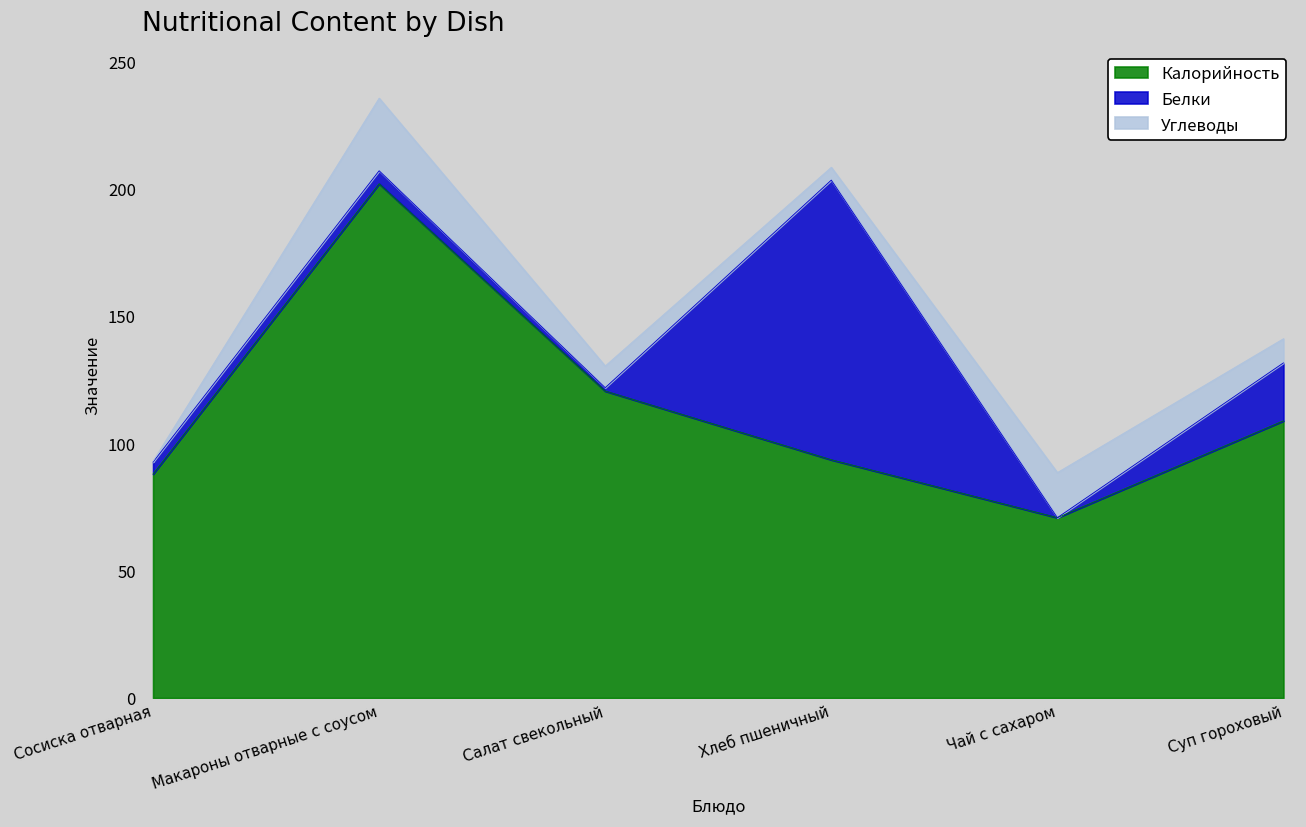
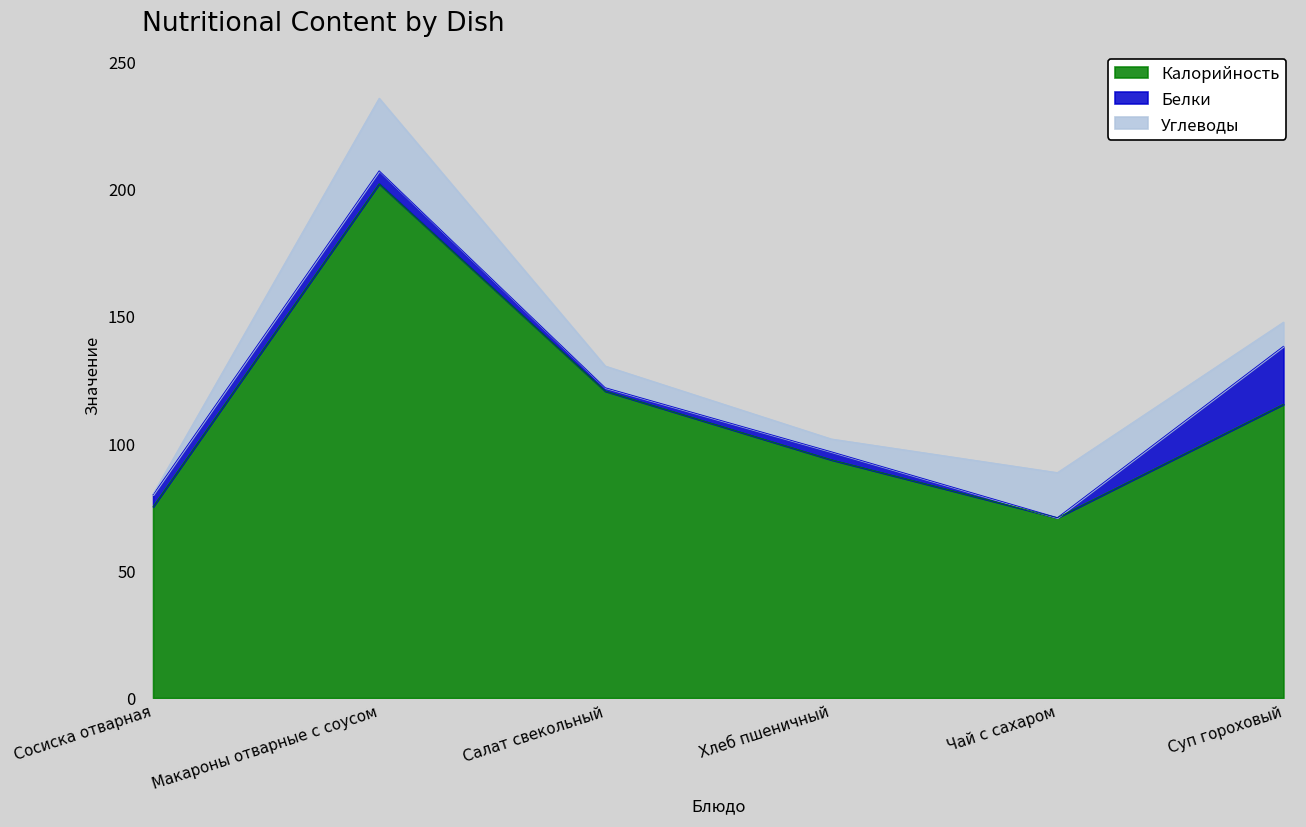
  {
    "Калорийность": {
-     "Сосиска отварная": 88,
+     "Сосиска отварная": 75,
      "Макароны отварные с соусом": 202,
      "Салат свекольный": 121,
      "Хлеб пшеничный": 94,
-     "Суп гороховый": 109
+     "Суп гороховый": 115
    },
    "Белки": {
      "Макароны отварные с соусом": 5,
      "Салат свекольный": 1,
-     "Хлеб пшеничный": 110,
+     "Хлеб пшеничный": 3,
      "Суп гороховый": 23
    },
    "Углеводы": {
      "Макароны отварные с соусом": 29,
      "Салат свекольный": 9,
      "Хлеб пшеничный": 5,
      "Чай с сахаром": 18,
      "Суп гороховый": 9
    }
  }
